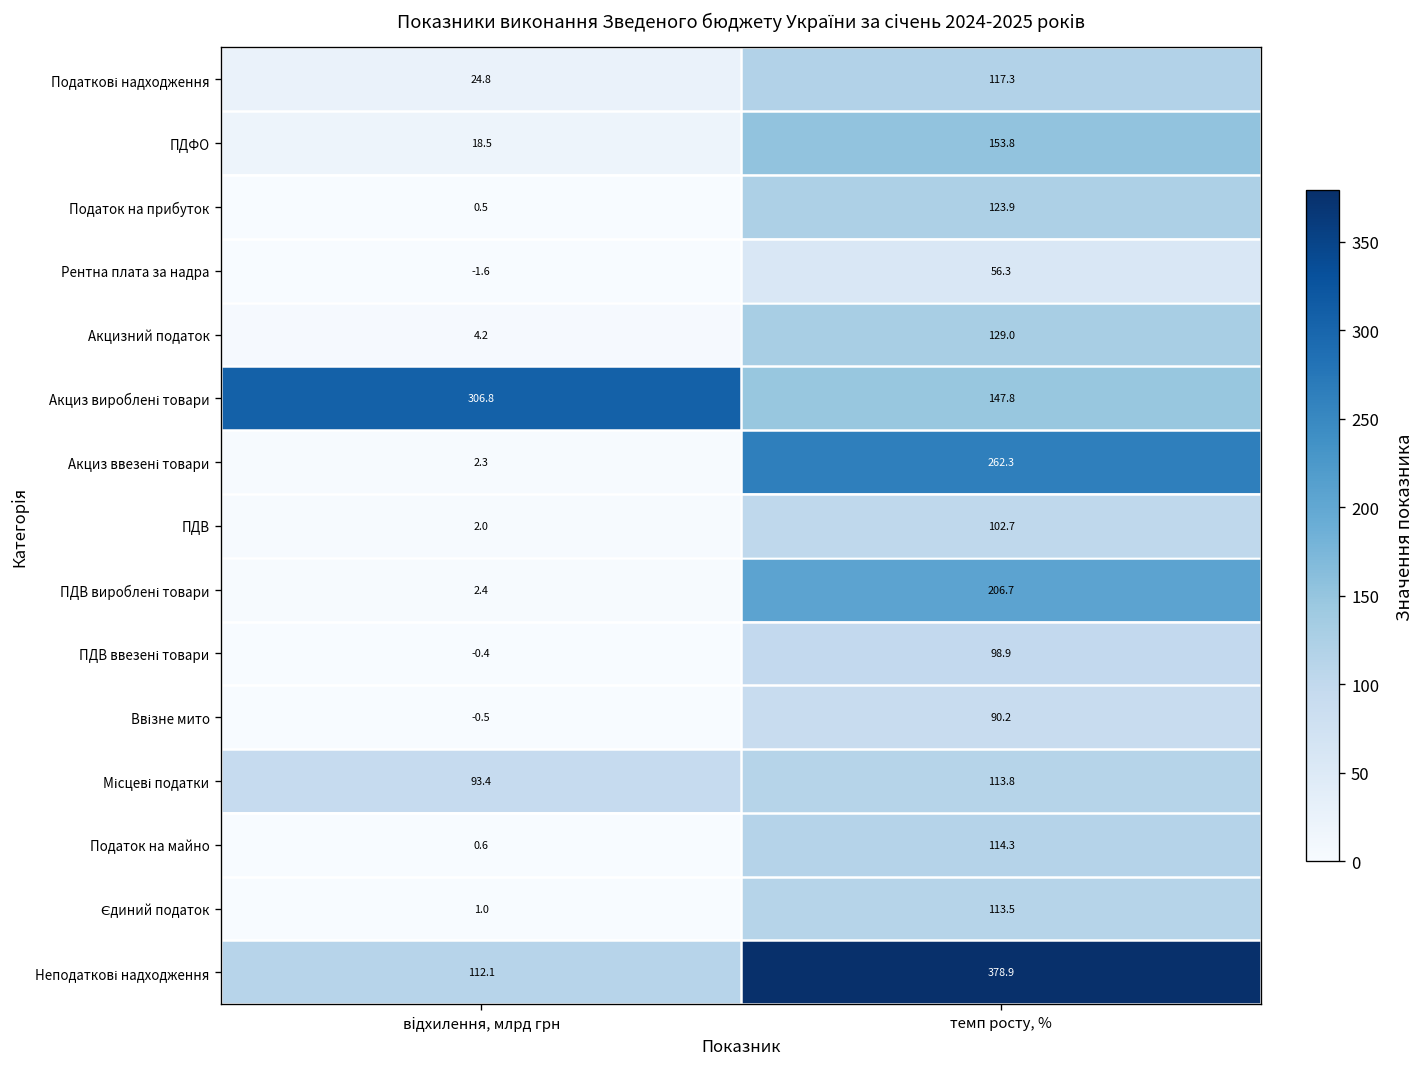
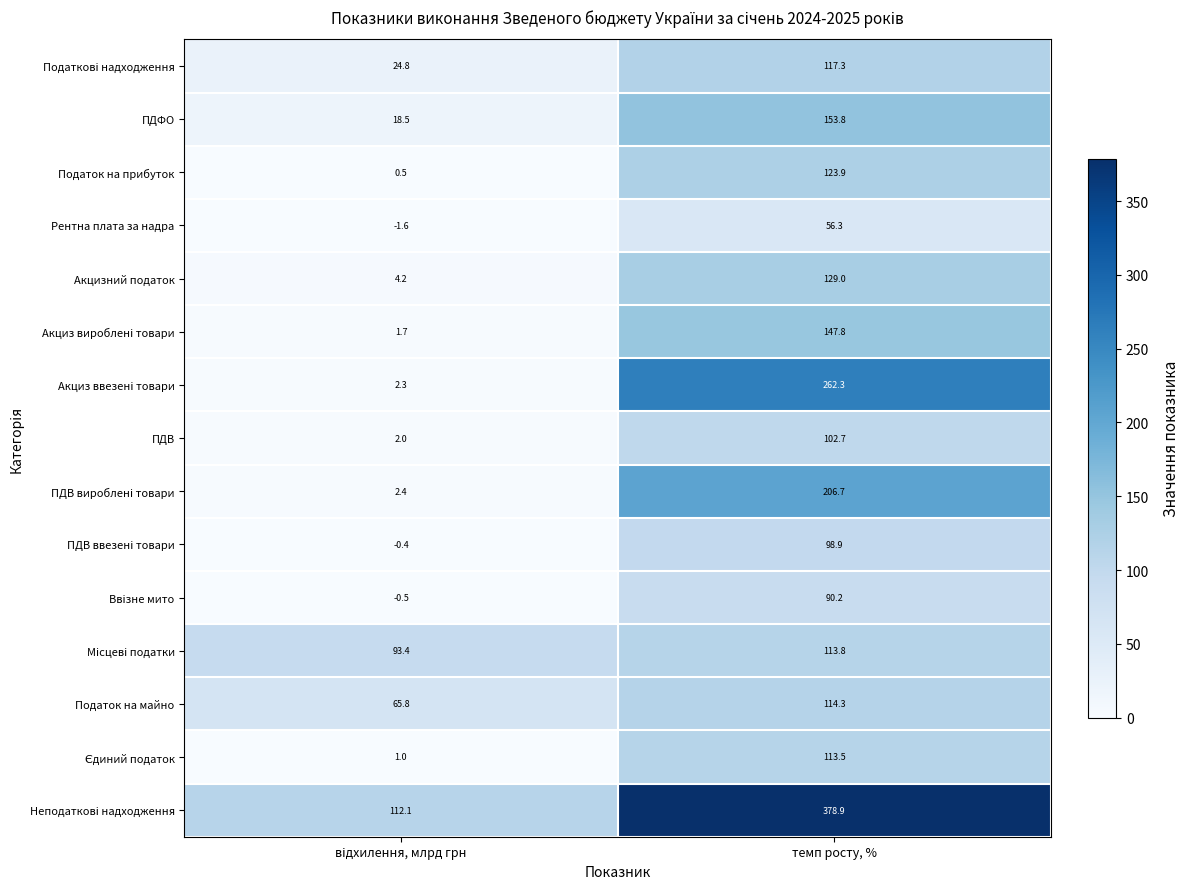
  {
    "Податкові надходження": {
      "відхилення, млрд грн": 24.8,
      "темп росту, %": 117.3
    },
    "ПДФО": {
      "відхилення, млрд грн": 18.5,
      "темп росту, %": 153.8
    },
    "Податок на прибуток": {
      "відхилення, млрд грн": 0.5,
      "темп росту, %": 123.9
    },
    "Рентна плата за надра": {
      "відхилення, млрд грн": -1.6,
      "темп росту, %": 56.3
    },
    "Акцизний податок": {
      "відхилення, млрд грн": 4.2,
      "темп росту, %": 129.0
    },
    "Акциз вироблені товари": {
-     "відхилення, млрд грн": 306.8,
+     "відхилення, млрд грн": 1.7,
      "темп росту, %": 147.8
    },
    "Акциз ввезені товари": {
      "відхилення, млрд грн": 2.3,
      "темп росту, %": 262.3
    },
    "ПДВ": {
      "відхилення, млрд грн": 2.0,
      "темп росту, %": 102.7
    },
    "ПДВ вироблені товари": {
      "відхилення, млрд грн": 2.4,
      "темп росту, %": 206.7
    },
    "ПДВ ввезені товари": {
      "відхилення, млрд грн": -0.4,
      "темп росту, %": 98.9
    },
    "Ввізне мито": {
      "відхилення, млрд грн": -0.5,
      "темп росту, %": 90.2
    },
    "Місцеві податки": {
      "відхилення, млрд грн": 93.4,
      "темп росту, %": 113.8
    },
    "Податок на майно": {
-     "відхилення, млрд грн": 0.6,
+     "відхилення, млрд грн": 65.8,
      "темп росту, %": 114.3
    },
    "Єдиний податок": {
      "відхилення, млрд грн": 1.0,
      "темп росту, %": 113.5
    },
    "Неподаткові надходження": {
      "відхилення, млрд грн": 112.1,
      "темп росту, %": 378.9
    }
  }
